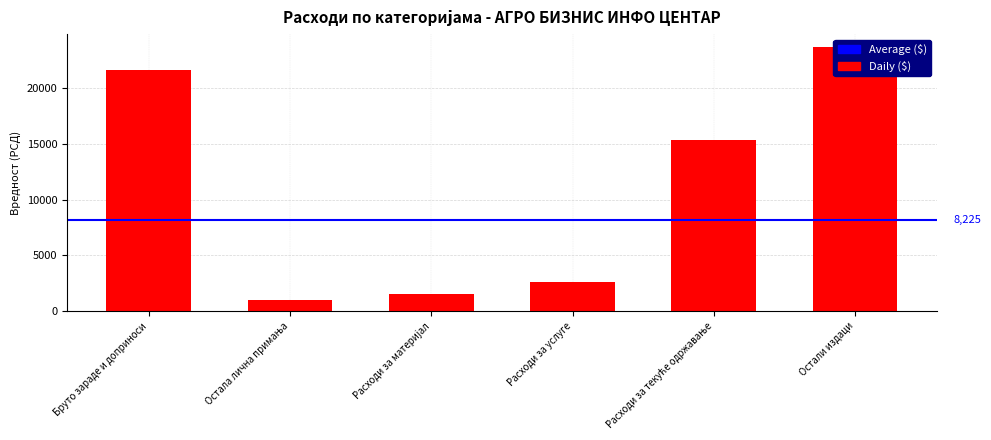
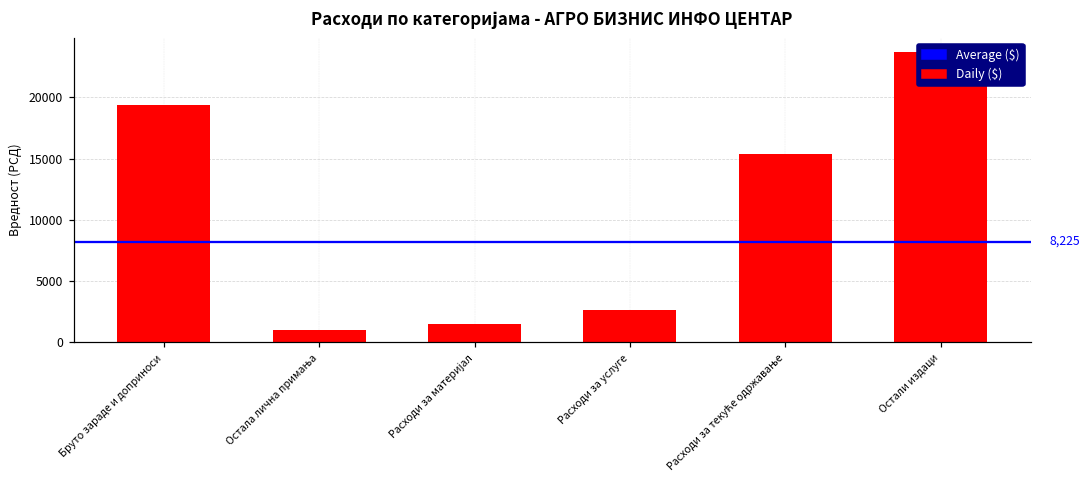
  {
-   "Бруто зараде и доприноси": 21700,
+   "Бруто зараде и доприноси": 19400,
    "Остала лична примања": 1000,
    "Расходи за материјал": 1500,
    "Расходи за услуге": 2600,
    "Расходи за текуће одржавање": 15300
  }
